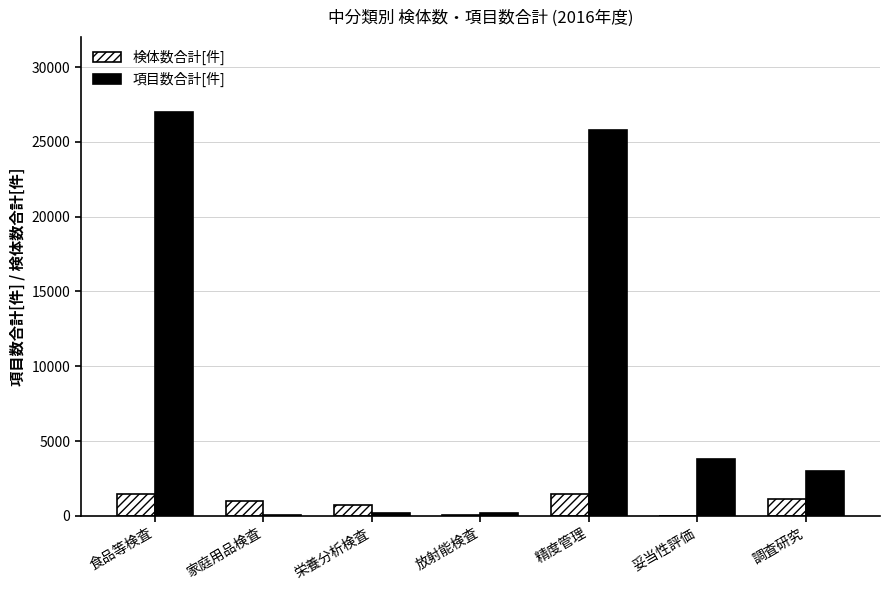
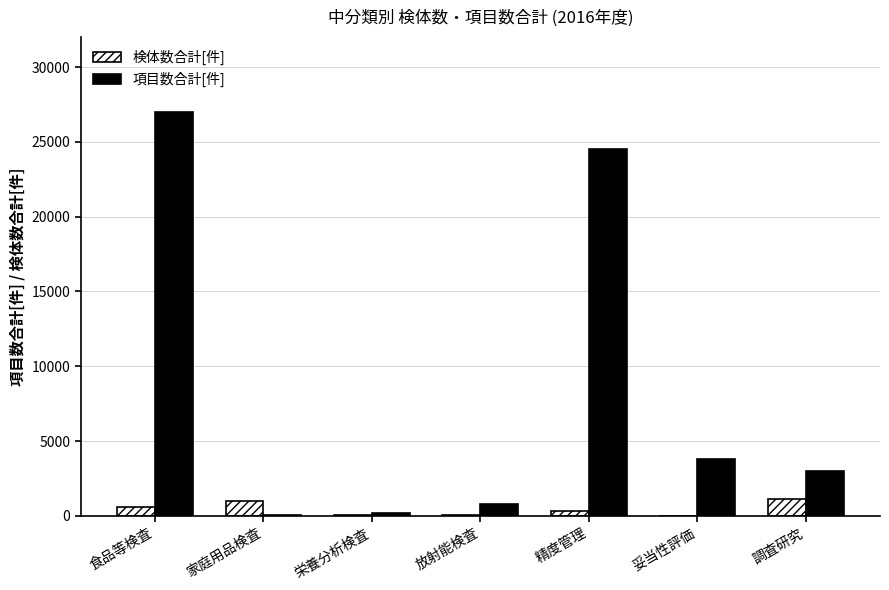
  {
    "検体数合計[件]": {
-     "食品等検査": 1500,
+     "食品等検査": 600,
      "家庭用品検査": 1000,
-     "栄養分析検査": 800,
-     "精度管理": 1500,
+     "栄養分析検査": 0,
+     "精度管理": 300,
      "調査研究": 1100
    },
    "項目数合計[件]": {
      "食品等検査": 27000,
      "栄養分析検査": 200,
-     "放射能検査": 200,
-     "精度管理": 25800,
+     "放射能検査": 800,
+     "精度管理": 24500,
      "妥当性評価": 3800,
      "調査研究": 3000
    }
  }
